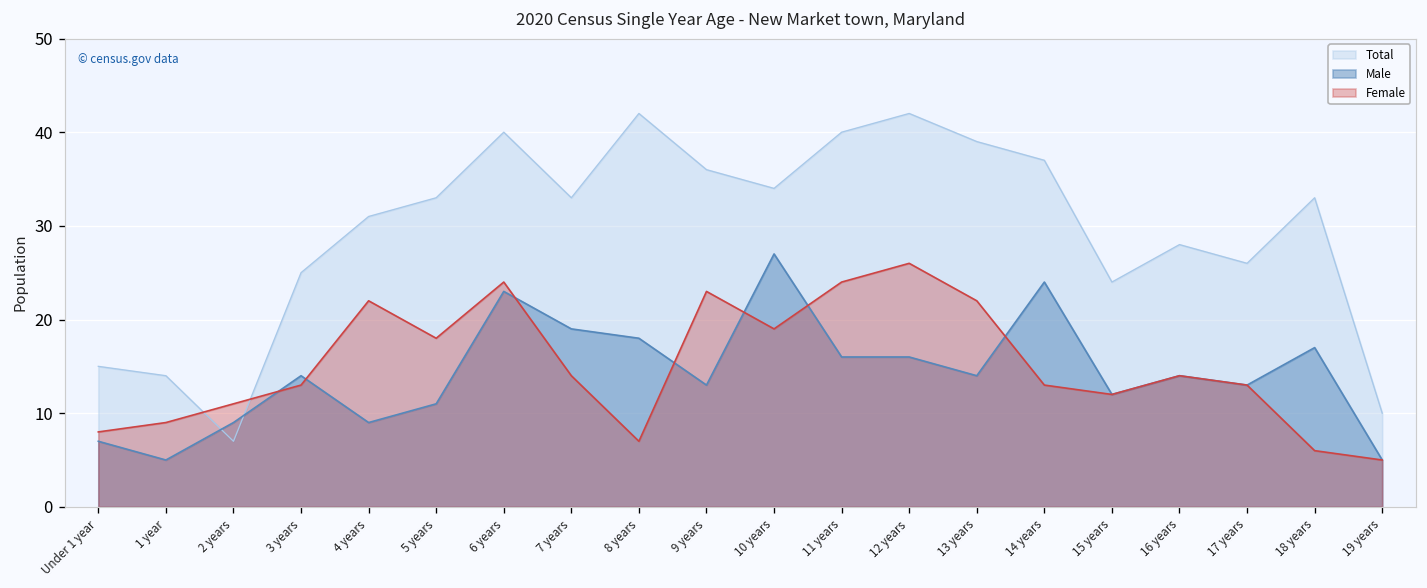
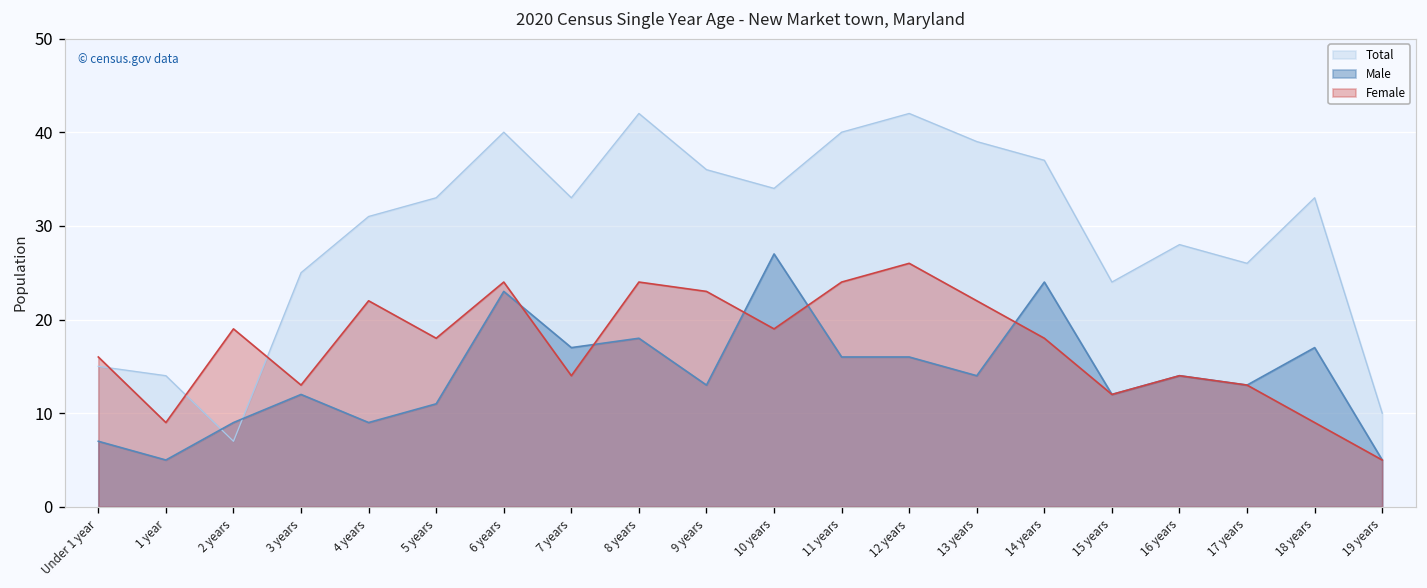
  {
    "Total": {
      "Under 1 year": 15,
      "1 year": 14,
      "2 years": 7,
      "3 years": 25,
      "4 years": 31,
      "5 years": 33,
      "6 years": 40,
      "7 years": 33,
      "8 years": 42,
      "9 years": 36,
      "10 years": 34,
      "11 years": 40,
      "12 years": 42,
      "13 years": 39,
      "14 years": 37,
      "15 years": 24,
      "16 years": 28,
      "17 years": 26,
      "18 years": 33,
      "19 years": 10
    },
    "Male": {
      "Under 1 year": 7,
      "1 year": 5,
      "2 years": 9,
-     "3 years": 14,
+     "3 years": 12,
      "4 years": 9,
      "5 years": 11,
      "6 years": 23,
-     "7 years": 19,
+     "7 years": 17,
      "8 years": 18,
      "9 years": 13,
      "10 years": 27,
      "11 years": 16,
      "12 years": 16,
      "13 years": 14,
      "14 years": 24,
      "18 years": 17
    },
    "Female": {
-     "Under 1 year": 8,
+     "Under 1 year": 16,
      "1 year": 9,
-     "2 years": 11,
+     "2 years": 19,
      "3 years": 13,
      "4 years": 22,
      "5 years": 18,
      "6 years": 24,
      "7 years": 14,
-     "8 years": 7,
+     "8 years": 24,
      "9 years": 23,
      "10 years": 19,
      "11 years": 24,
      "12 years": 26,
      "13 years": 22,
-     "14 years": 13,
-     "18 years": 6
+     "14 years": 18,
+     "18 years": 9
    }
  }
